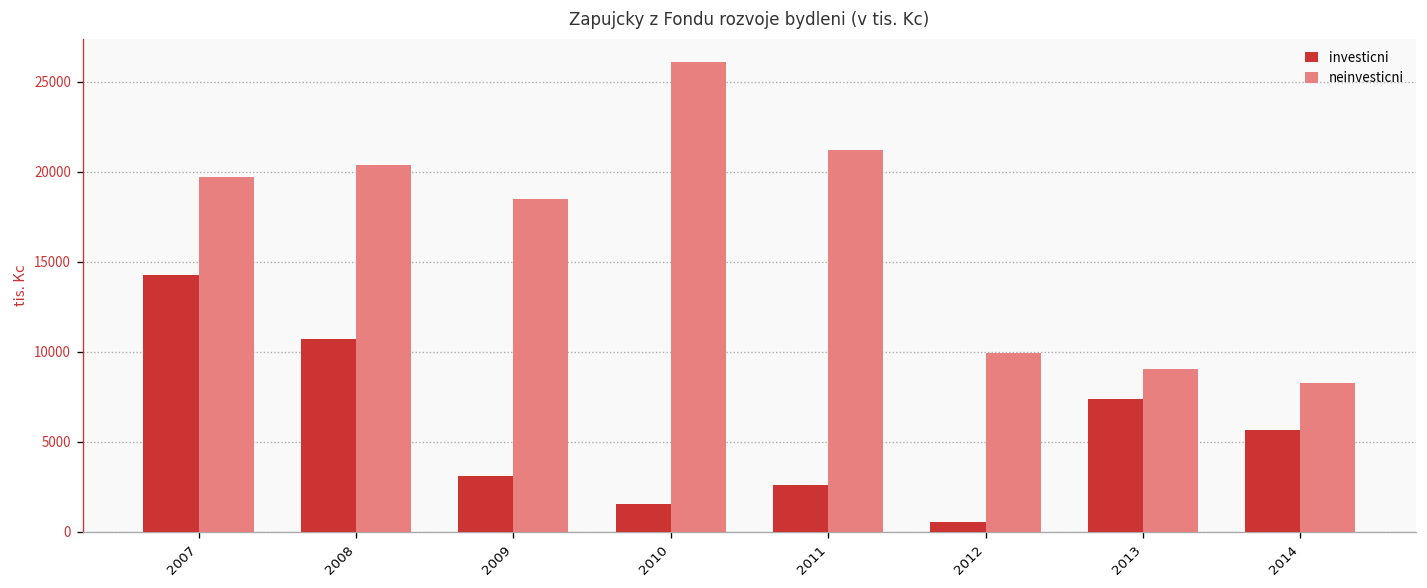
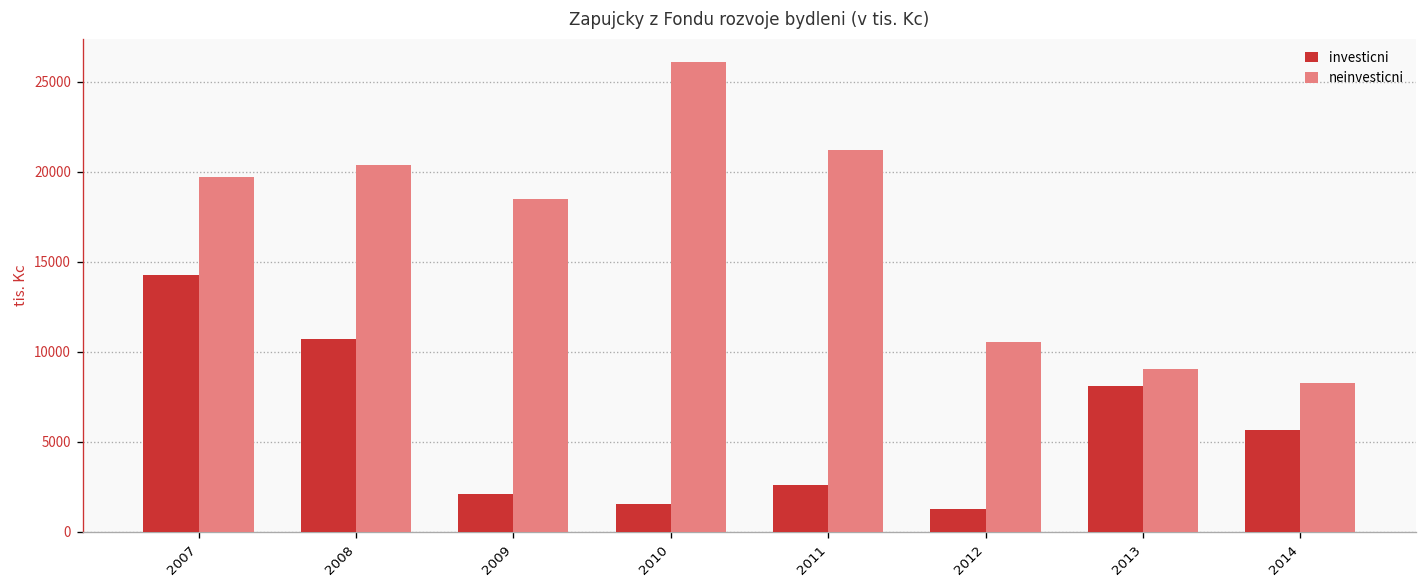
  {
    "investicni": {
      "2007": 14300,
      "2008": 10700,
-     "2009": 3100,
+     "2009": 2100,
      "2010": 1600,
      "2011": 2600,
-     "2012": 600,
-     "2013": 7400,
+     "2012": 1300,
+     "2013": 8100,
      "2014": 5700
    },
    "neinvesticni": {
      "2007": 19700,
      "2008": 20400,
      "2009": 18500,
      "2010": 26100,
      "2011": 21200,
-     "2012": 9900,
+     "2012": 10600,
      "2013": 9100,
      "2014": 8200
    }
  }
